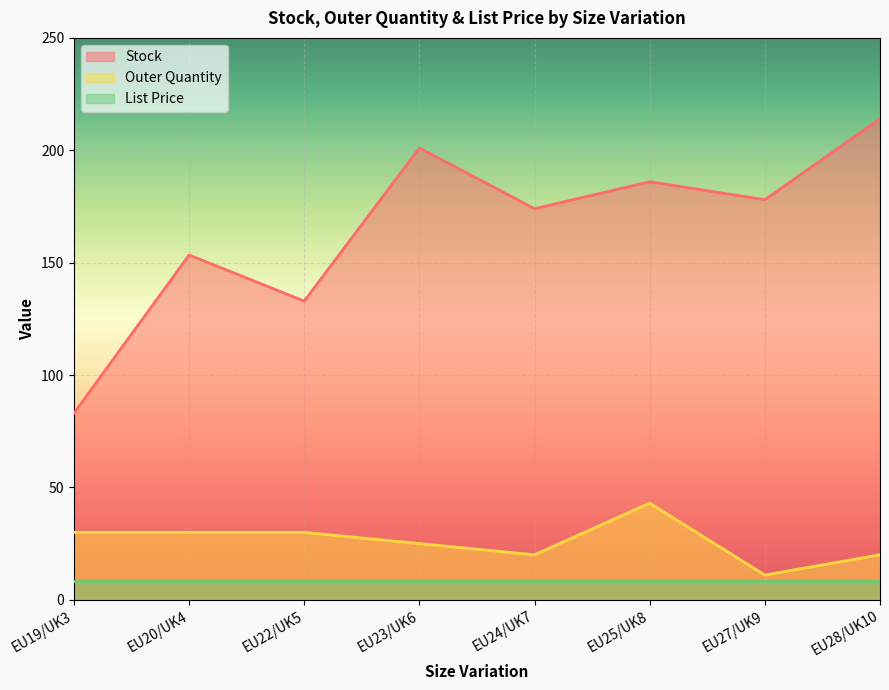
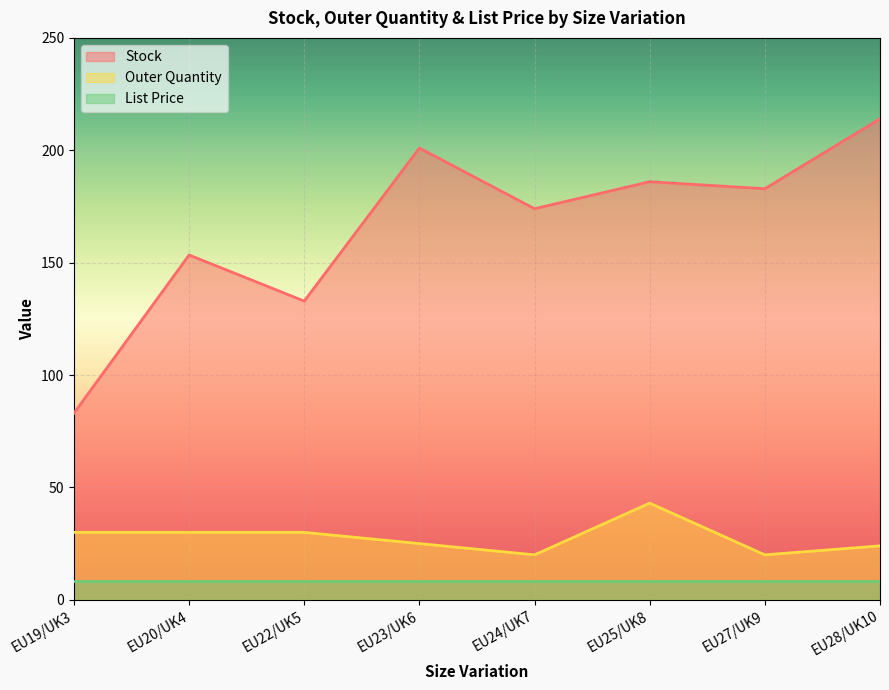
  {
    "Stock": {
      "EU19/UK3": 83,
      "EU20/UK4": 153,
      "EU22/UK5": 133,
      "EU23/UK6": 201,
      "EU24/UK7": 174,
      "EU25/UK8": 186,
-     "EU27/UK9": 178,
+     "EU27/UK9": 183,
      "EU28/UK10": 214
    },
    "Outer Quantity": {
      "EU19/UK3": 30,
      "EU20/UK4": 30,
      "EU22/UK5": 30,
      "EU23/UK6": 25,
      "EU24/UK7": 20,
      "EU25/UK8": 43,
-     "EU27/UK9": 11,
-     "EU28/UK10": 20
+     "EU27/UK9": 20,
+     "EU28/UK10": 24
    },
    "List Price": {
      "EU19/UK3": 9,
      "EU20/UK4": 9,
      "EU22/UK5": 9,
      "EU23/UK6": 9,
      "EU24/UK7": 9,
      "EU25/UK8": 9,
      "EU27/UK9": 9,
      "EU28/UK10": 9
    }
  }
